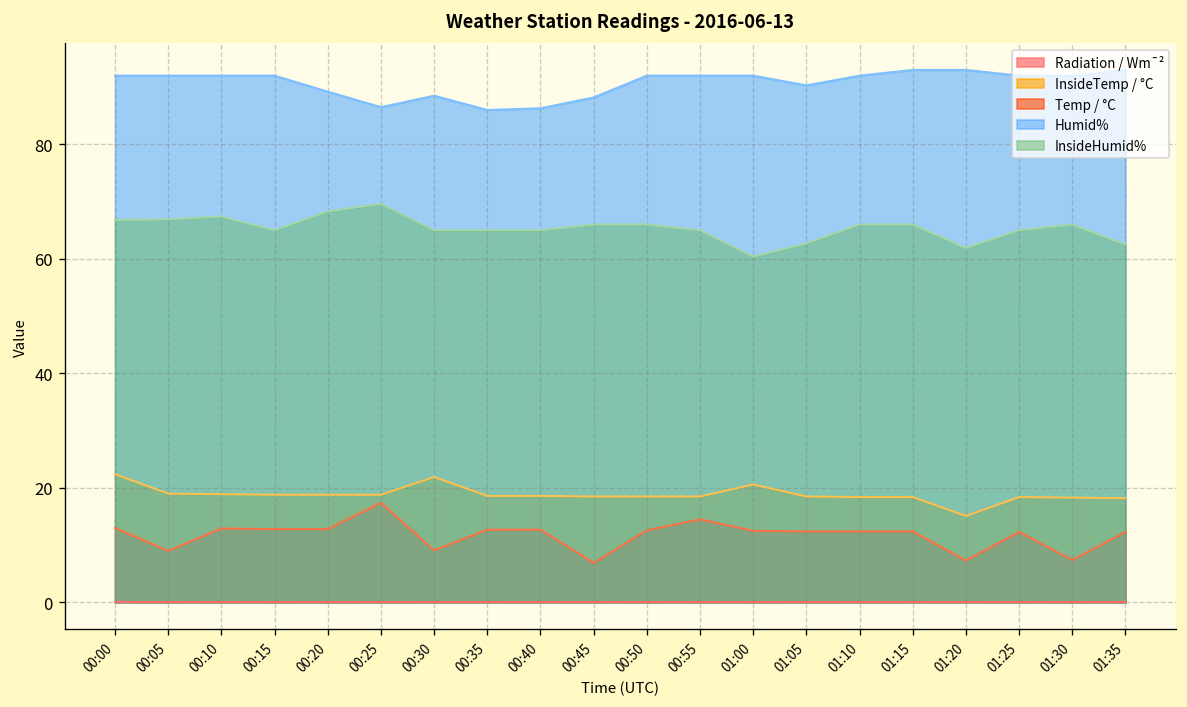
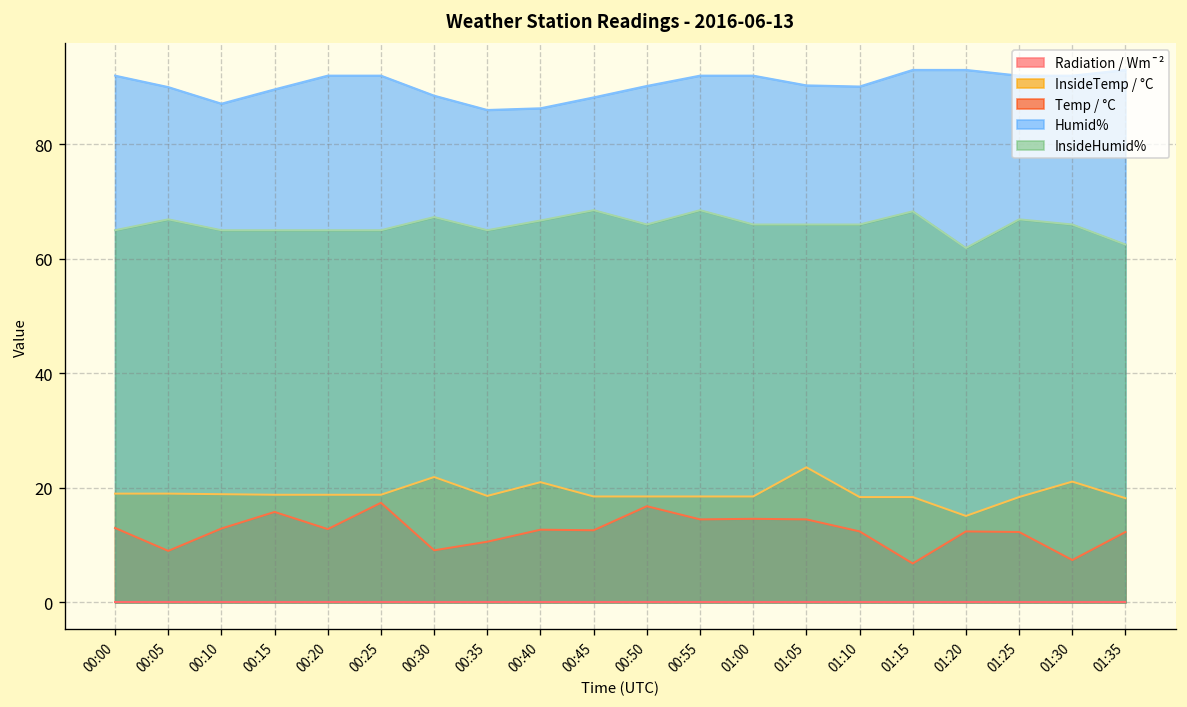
  {
    "Radiation / Wm¯²": {
      "00:00": 0,
      "00:05": 0,
      "00:10": 0,
      "00:15": 0,
      "00:20": 0,
      "00:25": 0,
      "00:30": 0,
      "00:35": 0,
      "00:40": 0,
      "00:45": 0,
      "00:50": 0,
      "00:55": 0,
      "01:00": 0,
      "01:05": 0,
      "01:10": 0,
      "01:15": 0,
      "01:20": 0,
      "01:25": 0,
      "01:30": 0,
      "01:35": 0
    },
    "InsideTemp / °C": {
-     "00:00": 22,
+     "00:00": 19,
      "00:05": 19,
      "00:10": 19,
      "00:15": 19,
      "00:20": 19,
      "00:25": 19,
      "00:30": 22,
      "00:35": 19,
-     "00:40": 19,
+     "00:40": 21,
      "00:45": 19,
      "00:50": 19,
      "00:55": 19,
-     "01:00": 21,
-     "01:05": 19,
+     "01:00": 19,
+     "01:05": 24,
      "01:10": 18,
      "01:15": 18,
      "01:20": 15,
      "01:25": 18,
-     "01:30": 18,
+     "01:30": 21,
      "01:35": 18
    },
    "Temp / °C": {
      "00:00": 13,
      "00:05": 9,
      "00:10": 13,
-     "00:15": 13,
+     "00:15": 16,
      "00:20": 13,
      "00:25": 17,
      "00:30": 9,
-     "00:35": 13,
+     "00:35": 11,
      "00:40": 13,
-     "00:45": 7,
-     "00:50": 13,
+     "00:45": 13,
+     "00:50": 17,
      "00:55": 15,
-     "01:00": 13,
-     "01:05": 12,
+     "01:00": 15,
+     "01:05": 15,
      "01:10": 12,
-     "01:15": 12,
-     "01:20": 7,
+     "01:15": 7,
+     "01:20": 12,
      "01:25": 12,
      "01:30": 7,
      "01:35": 12
    },
    "Humid%": {
      "00:00": 92,
-     "00:05": 92,
-     "00:10": 92,
-     "00:15": 92,
-     "00:20": 89,
-     "00:25": 87,
+     "00:05": 90,
+     "00:10": 87,
+     "00:15": 90,
+     "00:20": 92,
+     "00:25": 92,
      "00:30": 89,
      "00:35": 86,
      "00:40": 86,
      "00:45": 88,
-     "00:50": 92,
+     "00:50": 90,
      "00:55": 92,
      "01:00": 92,
      "01:05": 90,
-     "01:10": 92,
+     "01:10": 90,
      "01:15": 93,
      "01:20": 93
    },
    "InsideHumid%": {
-     "00:00": 67,
+     "00:00": 65,
      "00:05": 67,
-     "00:10": 67,
+     "00:10": 65,
      "00:15": 65,
-     "00:20": 68,
-     "00:25": 70,
-     "00:30": 65,
+     "00:20": 65,
+     "00:25": 65,
+     "00:30": 67,
      "00:35": 65,
-     "00:40": 65,
-     "00:45": 66,
+     "00:40": 67,
+     "00:45": 69,
      "00:50": 66,
-     "00:55": 65,
-     "01:00": 60,
-     "01:05": 63,
+     "00:55": 69,
+     "01:00": 66,
+     "01:05": 66,
      "01:10": 66,
-     "01:15": 66,
+     "01:15": 68,
      "01:20": 62,
-     "01:25": 65,
+     "01:25": 67,
      "01:30": 66,
      "01:35": 63
    }
  }
